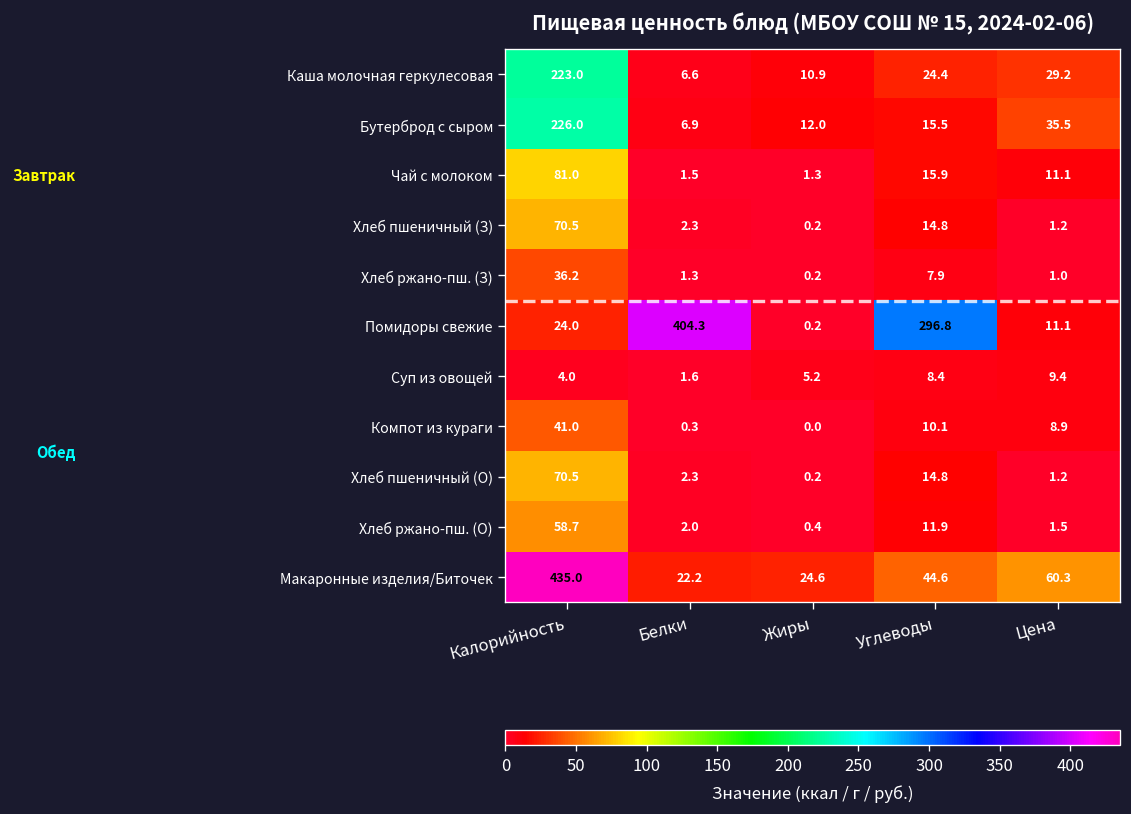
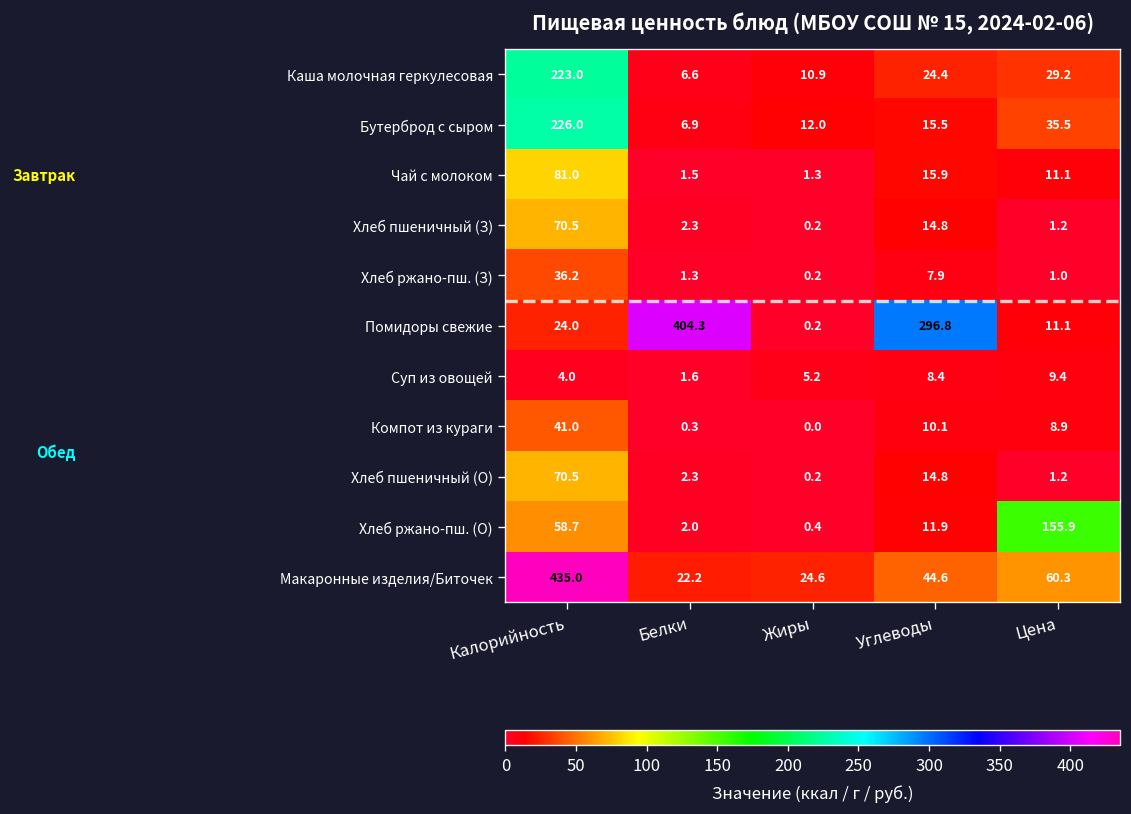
  {
    "Каша молочная геркулесовая": {
      "Калорийность": 223.0,
      "Белки": 6.6,
      "Жиры": 10.9,
      "Углеводы": 24.4,
      "Цена": 29.2
    },
    "Бутерброд с сыром": {
      "Калорийность": 226.0,
      "Белки": 6.9,
      "Жиры": 12.0,
      "Углеводы": 15.5,
      "Цена": 35.5
    },
    "Чай с молоком": {
      "Калорийность": 81.0,
      "Белки": 1.5,
      "Жиры": 1.3,
      "Углеводы": 15.9,
      "Цена": 11.1
    },
    "Хлеб пшеничный (З)": {
      "Калорийность": 70.5,
      "Белки": 2.3,
      "Жиры": 0.2,
      "Углеводы": 14.8,
      "Цена": 1.2
    },
    "Хлеб ржано-пш. (З)": {
      "Калорийность": 36.2,
      "Белки": 1.3,
      "Жиры": 0.2,
      "Углеводы": 7.9,
      "Цена": 1.0
    },
    "Помидоры свежие": {
      "Калорийность": 24.0,
      "Белки": 404.3,
      "Жиры": 0.2,
      "Углеводы": 296.8,
      "Цена": 11.1
    },
    "Суп из овощей": {
      "Калорийность": 4.0,
      "Белки": 1.6,
      "Жиры": 5.2,
      "Углеводы": 8.4,
      "Цена": 9.4
    },
    "Компот из кураги": {
      "Калорийность": 41.0,
      "Белки": 0.3,
      "Жиры": 0.0,
      "Углеводы": 10.1,
      "Цена": 8.9
    },
    "Хлеб пшеничный (О)": {
      "Калорийность": 70.5,
      "Белки": 2.3,
      "Жиры": 0.2,
      "Углеводы": 14.8,
      "Цена": 1.2
    },
    "Хлеб ржано-пш. (О)": {
      "Калорийность": 58.7,
      "Белки": 2.0,
      "Жиры": 0.4,
      "Углеводы": 11.9,
-     "Цена": 1.5
+     "Цена": 155.9
    },
    "Макаронные изделия/Биточек": {
      "Калорийность": 435.0,
      "Белки": 22.2,
      "Жиры": 24.6,
      "Углеводы": 44.6,
      "Цена": 60.3
    }
  }
